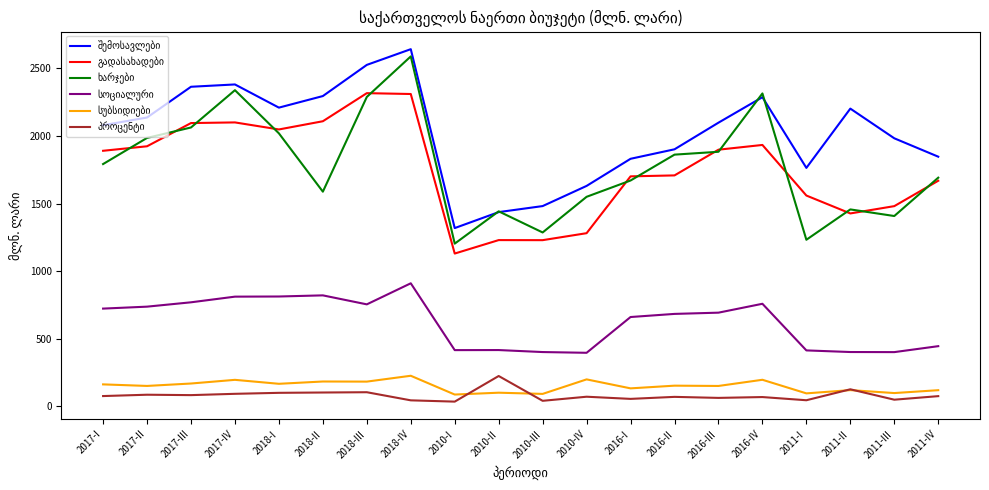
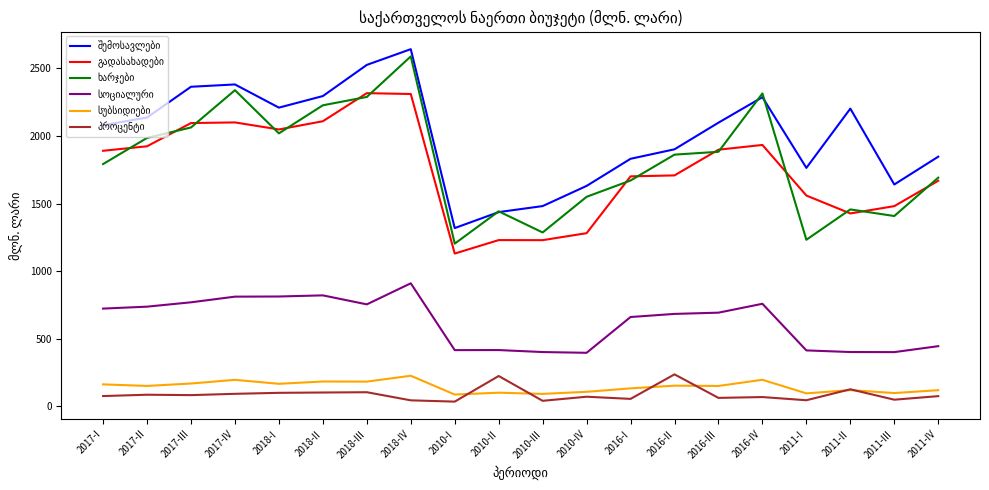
  {
    "შემოსავლები": {
      "2017-III": 2360,
      "2017-IV": 2380,
      "2018-I": 2210,
      "2018-II": 2300,
      "2018-III": 2530,
      "2018-IV": 2640,
      "2010-I": 1320,
      "2010-III": 1480,
      "2010-IV": 1630,
      "2016-I": 1830,
      "2016-II": 1900,
      "2016-III": 2100,
      "2016-IV": 2290,
      "2011-I": 1760,
      "2011-II": 2200,
-     "2011-III": 1980,
+     "2011-III": 1640,
      "2011-IV": 1850
    },
    "გადასახადები": {
      "2017-I": 1890,
      "2017-II": 1920,
      "2017-III": 2100,
      "2017-IV": 2100,
      "2018-I": 2050,
      "2018-II": 2110,
      "2018-III": 2320,
      "2018-IV": 2310,
      "2010-I": 1130,
      "2010-II": 1230,
      "2010-III": 1230,
      "2010-IV": 1280,
      "2016-I": 1700,
      "2016-II": 1710,
      "2016-IV": 1930,
      "2011-I": 1560,
      "2011-II": 1430,
      "2011-III": 1480,
      "2011-IV": 1670
    },
    "ხარჯები": {
      "2017-I": 1790,
      "2017-II": 1990,
      "2017-III": 2060,
      "2017-IV": 2340,
      "2018-I": 2020,
-     "2018-II": 1590,
+     "2018-II": 2230,
      "2018-III": 2290,
      "2018-IV": 2590,
      "2010-I": 1200,
      "2010-III": 1290,
      "2010-IV": 1550,
      "2016-I": 1670,
      "2016-II": 1860,
      "2016-IV": 2320,
      "2011-I": 1230,
      "2011-II": 1460,
      "2011-III": 1410,
      "2011-IV": 1690
    },
    "სოციალური": {
      "2017-I": 720,
      "2017-II": 740,
      "2017-III": 770,
      "2017-IV": 810,
      "2018-I": 810,
      "2018-II": 820,
      "2018-III": 750,
      "2018-IV": 910,
      "2010-I": 410,
      "2010-II": 410,
      "2010-III": 400,
      "2010-IV": 390,
      "2016-I": 660,
      "2016-II": 680,
      "2016-III": 690,
      "2016-IV": 760,
      "2011-I": 410,
      "2011-II": 400,
      "2011-III": 400,
      "2011-IV": 440
    },
    "სუბსიდიები": {
      "2017-I": 160,
      "2017-II": 150,
      "2017-III": 170,
      "2017-IV": 190,
      "2018-I": 160,
      "2018-II": 180,
      "2018-III": 180,
      "2018-IV": 220,
      "2010-I": 90,
      "2010-II": 100,
      "2010-III": 90,
-     "2010-IV": 200,
+     "2010-IV": 110,
      "2016-I": 130,
      "2016-II": 150,
      "2016-III": 150,
      "2016-IV": 190,
      "2011-I": 90,
      "2011-III": 100,
      "2011-IV": 120
    },
    "პროცენტი": {
      "2017-I": 70,
      "2017-II": 80,
      "2017-III": 80,
      "2017-IV": 90,
      "2018-I": 100,
      "2018-II": 100,
      "2018-III": 100,
      "2018-IV": 40,
      "2010-I": 30,
      "2010-II": 220,
      "2010-III": 40,
      "2010-IV": 70,
      "2016-I": 50,
-     "2016-II": 70,
+     "2016-II": 230,
      "2016-III": 60,
      "2016-IV": 70,
      "2011-I": 40,
      "2011-III": 50,
      "2011-IV": 70
    }
  }
